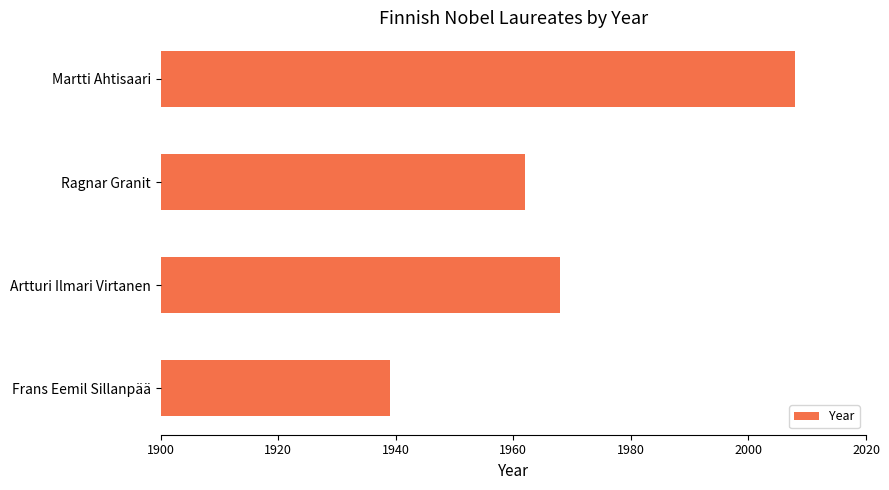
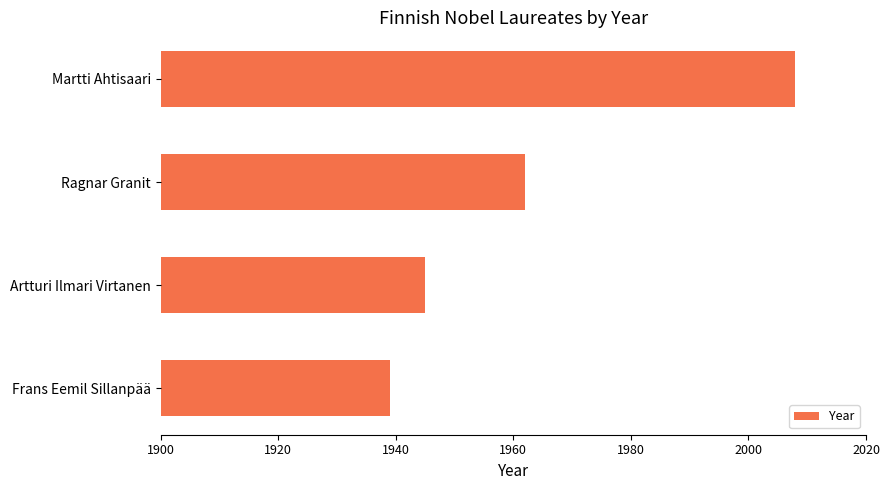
  {
    "Martti Ahtisaari": 2008,
    "Ragnar Granit": 1962,
-   "Artturi Ilmari Virtanen": 1968,
+   "Artturi Ilmari Virtanen": 1945,
    "Frans Eemil Sillanpää": 1939
  }
